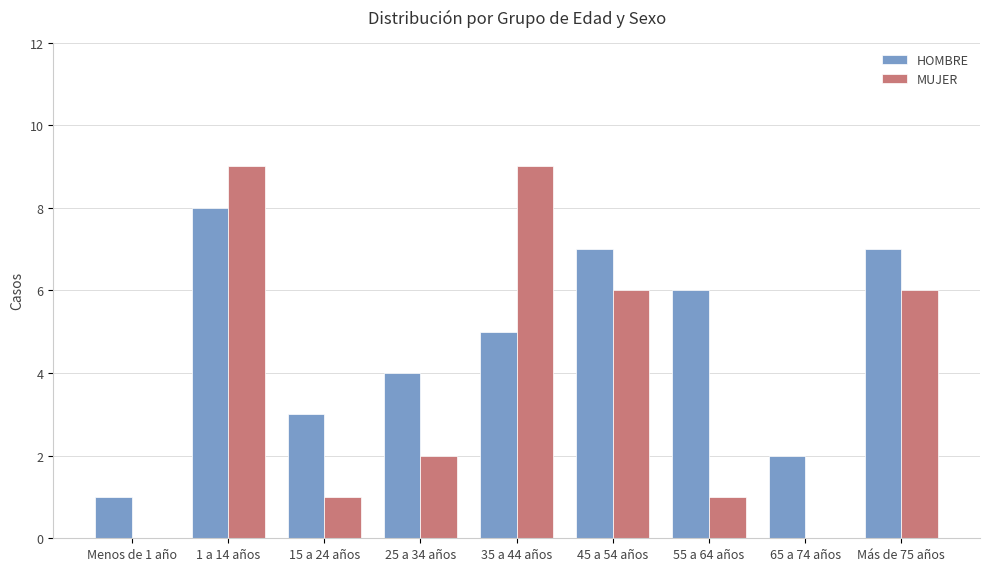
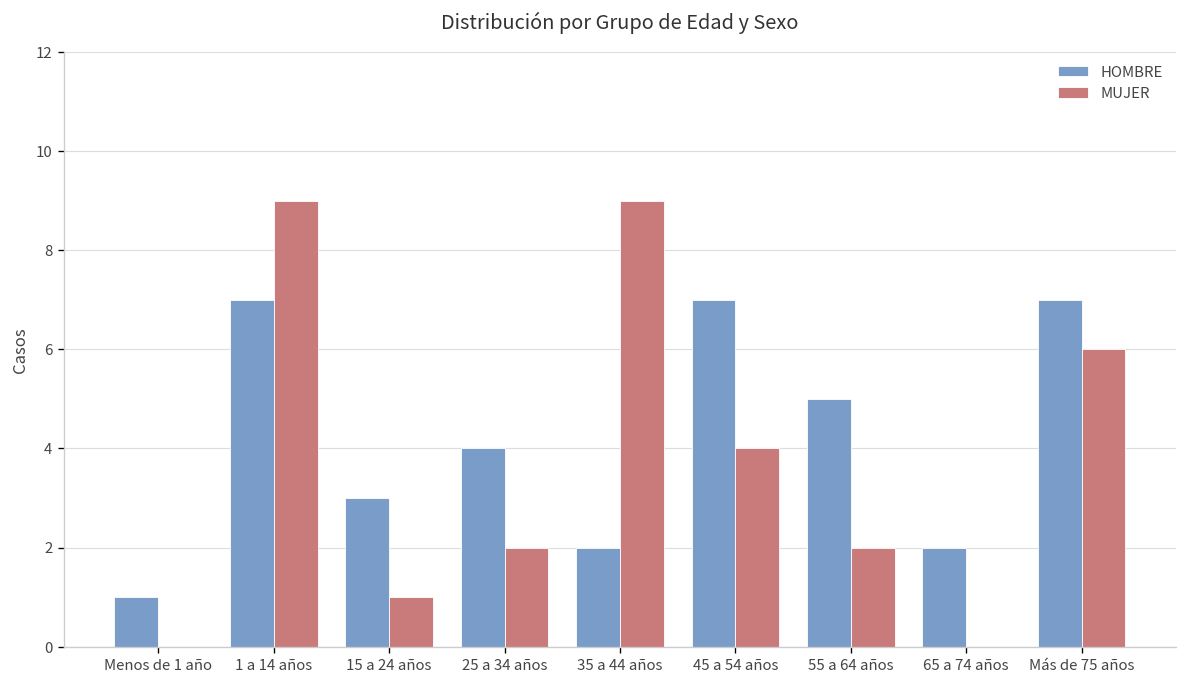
  {
    "HOMBRE": {
      "Menos de 1 año": 1,
-     "1 a 14 años": 8,
+     "1 a 14 años": 7,
      "15 a 24 años": 3,
      "25 a 34 años": 4,
-     "35 a 44 años": 5,
+     "35 a 44 años": 2,
      "45 a 54 años": 7,
-     "55 a 64 años": 6,
+     "55 a 64 años": 5,
      "65 a 74 años": 2,
      "Más de 75 años": 7
    },
    "MUJER": {
      "Menos de 1 año": 0,
      "1 a 14 años": 9,
      "15 a 24 años": 1,
      "25 a 34 años": 2,
      "35 a 44 años": 9,
-     "45 a 54 años": 6,
-     "55 a 64 años": 1,
+     "45 a 54 años": 4,
+     "55 a 64 años": 2,
      "65 a 74 años": 0,
      "Más de 75 años": 6
    }
  }
